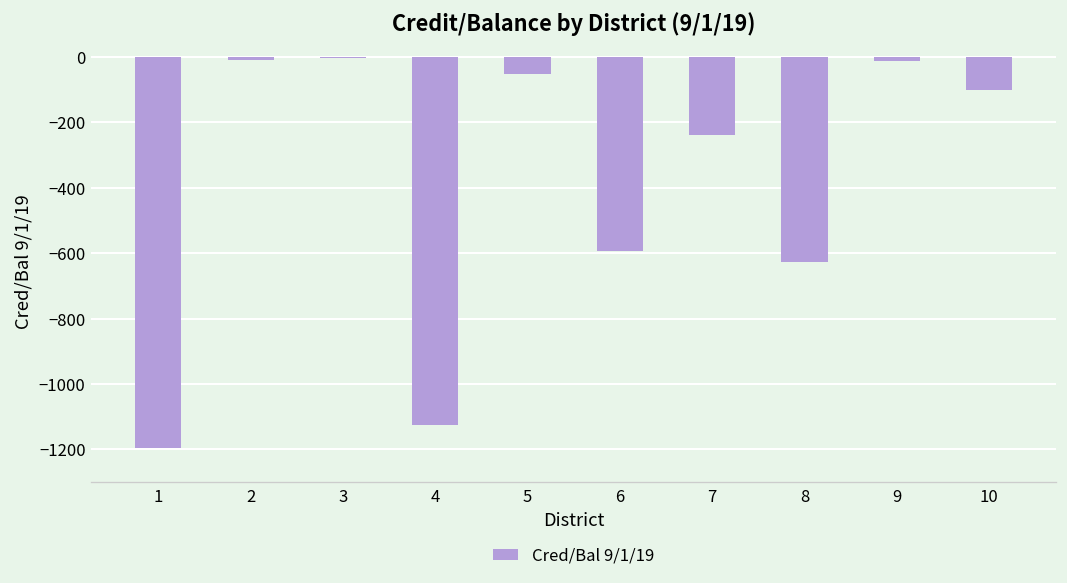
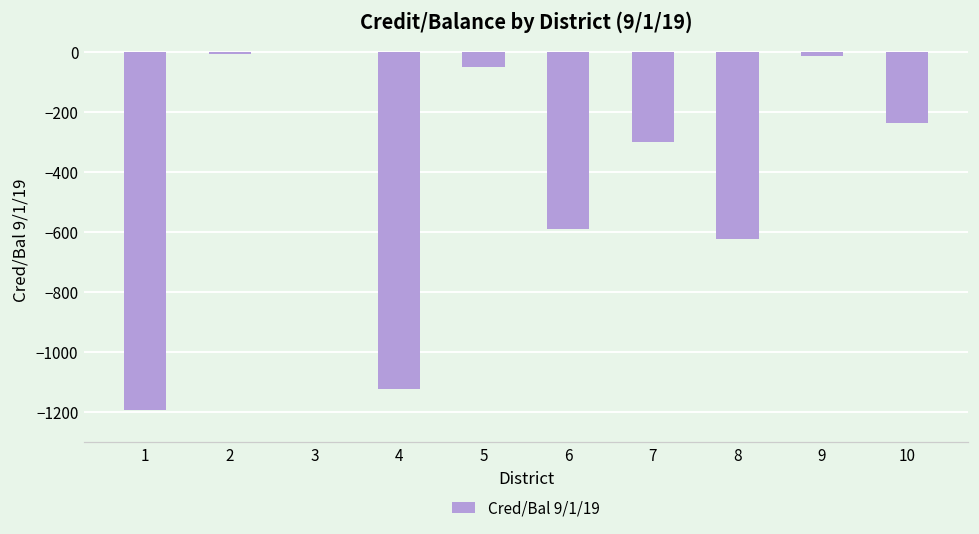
  {
    "1": -1190,
    "4": -1130,
    "5": -50,
    "6": -590,
-   "7": -240,
+   "7": -300,
    "8": -630,
    "9": -10,
-   "10": -100
+   "10": -240
  }
